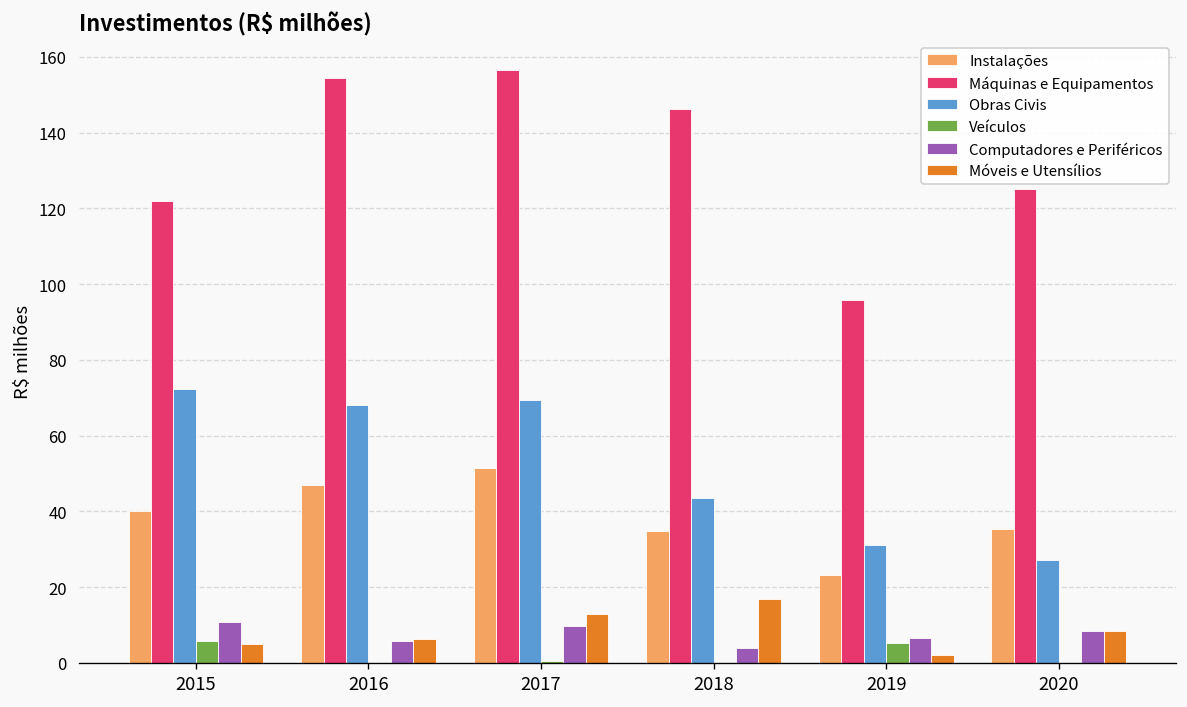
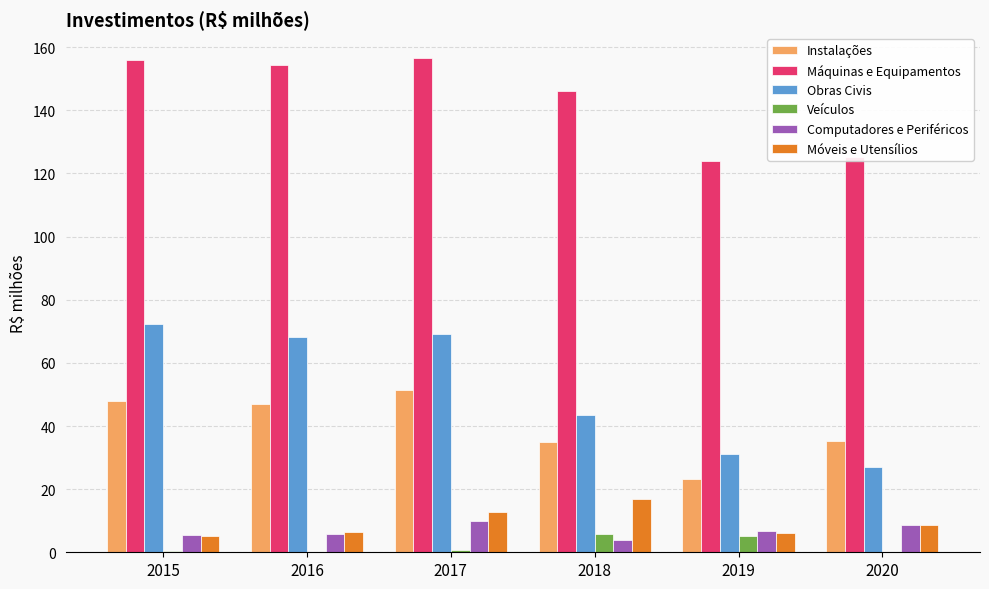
  {
    "Instalações": {
-     "2015": 40,
+     "2015": 48,
      "2016": 47,
      "2017": 52,
      "2018": 35,
      "2019": 23,
      "2020": 35
    },
    "Máquinas e Equipamentos": {
-     "2015": 122,
+     "2015": 156,
      "2016": 154,
      "2017": 157,
      "2018": 146,
-     "2019": 96
+     "2019": 124
    },
    "Obras Civis": {
      "2015": 72,
      "2016": 68,
      "2017": 69,
      "2018": 44,
      "2019": 31,
      "2020": 27
    },
    "Veículos": {
-     "2015": 6,
-     "2018": 0,
+     "2015": 0,
+     "2018": 6,
      "2019": 5,
      "2020": 0
    },
    "Computadores e Periféricos": {
-     "2015": 11,
+     "2015": 6,
      "2016": 6,
      "2017": 10,
      "2018": 4,
      "2019": 7,
      "2020": 9
    },
    "Móveis e Utensílios": {
      "2015": 5,
      "2016": 6,
      "2017": 13,
      "2018": 17,
-     "2019": 2,
+     "2019": 6,
      "2020": 9
    }
  }
